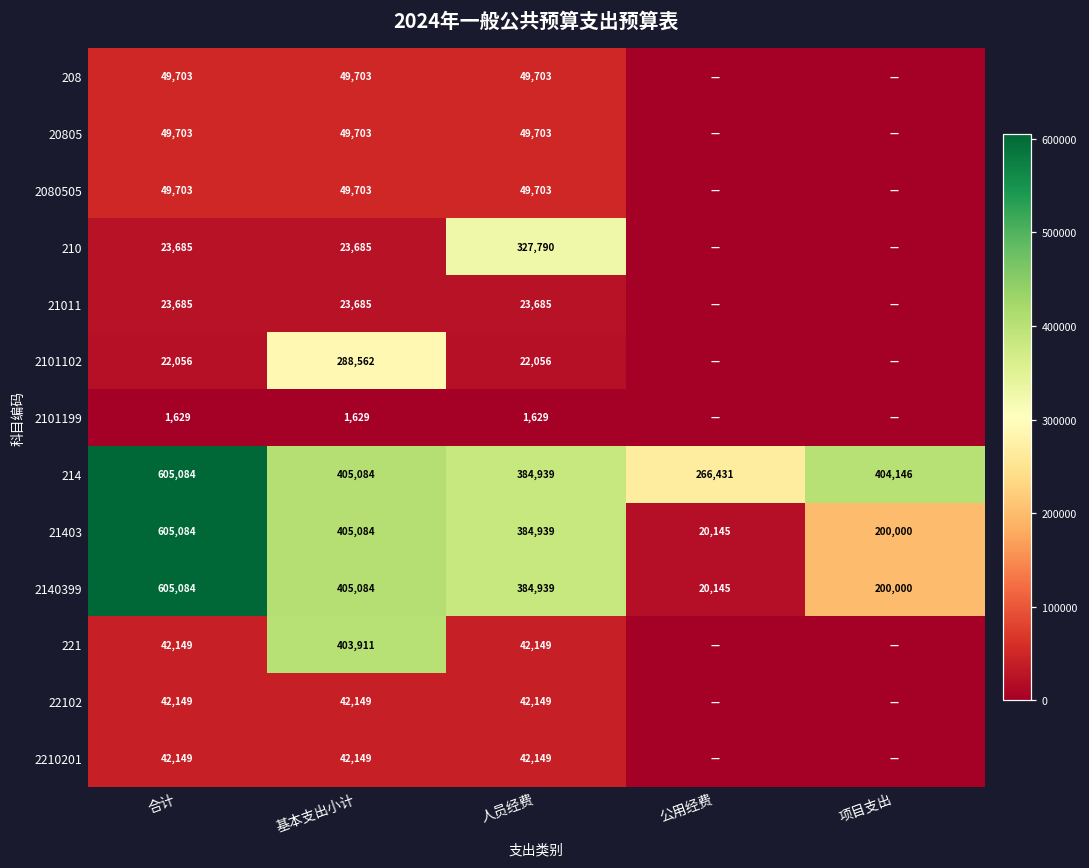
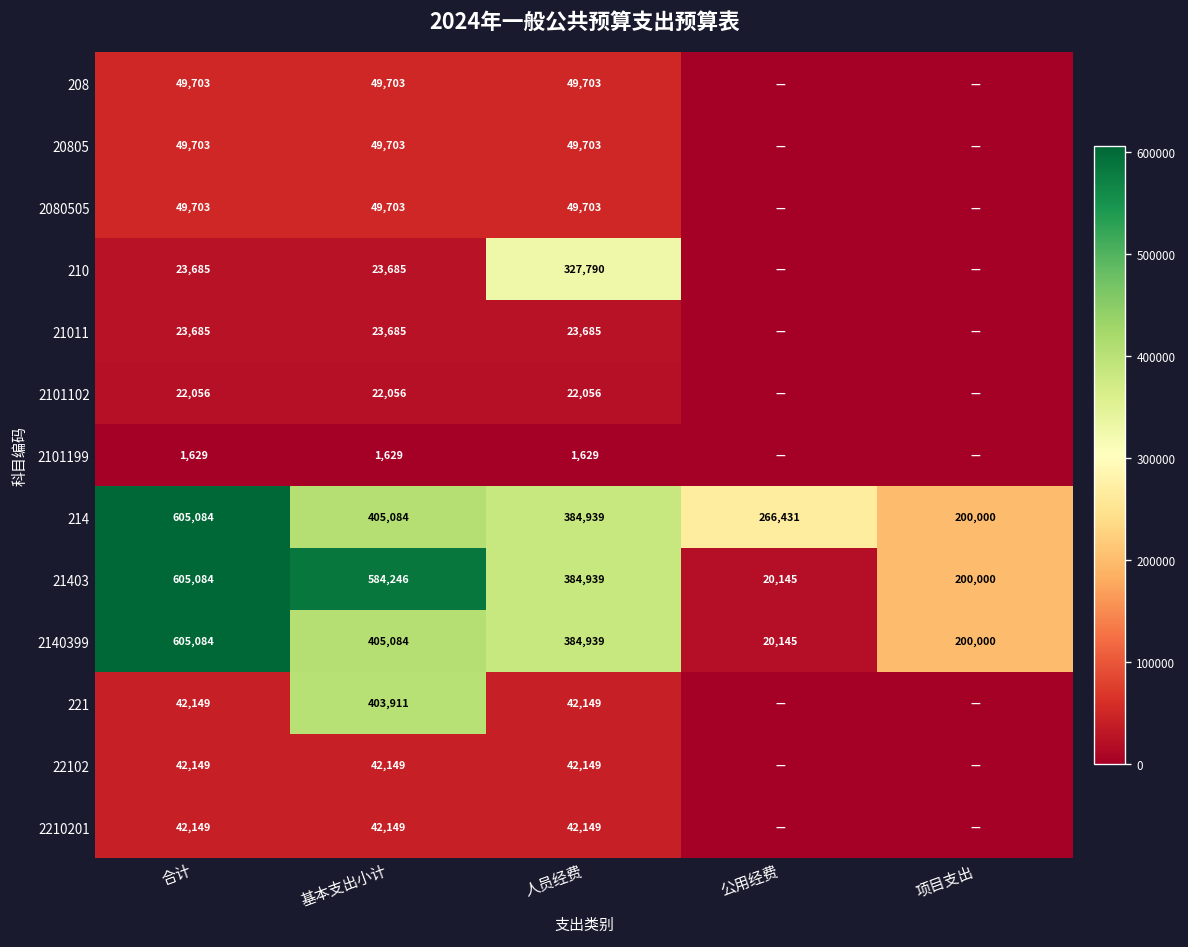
  {
    "208": {
      "合计": "49,703",
      "基本支出小计": "49,703",
      "人员经费": "49,703"
    },
    "20805": {
      "合计": "49,703",
      "基本支出小计": "49,703",
      "人员经费": "49,703"
    },
    "2080505": {
      "合计": "49,703",
      "基本支出小计": "49,703",
      "人员经费": "49,703"
    },
    "210": {
      "合计": "23,685",
      "基本支出小计": "23,685",
      "人员经费": "327,790"
    },
    "21011": {
      "合计": "23,685",
      "基本支出小计": "23,685",
      "人员经费": "23,685"
    },
    "2101102": {
      "合计": "22,056",
-     "基本支出小计": "288,562",
+     "基本支出小计": "22,056",
      "人员经费": "22,056"
    },
    "2101199": {
      "合计": "1,629",
      "基本支出小计": "1,629",
      "人员经费": "1,629"
    },
    "214": {
      "合计": "605,084",
      "基本支出小计": "405,084",
      "人员经费": "384,939",
      "公用经费": "266,431",
-     "项目支出": "404,146"
+     "项目支出": "200,000"
    },
    "21403": {
      "合计": "605,084",
-     "基本支出小计": "405,084",
+     "基本支出小计": "584,246",
      "人员经费": "384,939",
      "公用经费": "20,145",
      "项目支出": "200,000"
    },
    "2140399": {
      "合计": "605,084",
      "基本支出小计": "405,084",
      "人员经费": "384,939",
      "公用经费": "20,145",
      "项目支出": "200,000"
    },
    "221": {
      "合计": "42,149",
      "基本支出小计": "403,911",
      "人员经费": "42,149"
    },
    "22102": {
      "合计": "42,149",
      "基本支出小计": "42,149",
      "人员经费": "42,149"
    },
    "2210201": {
      "合计": "42,149",
      "基本支出小计": "42,149",
      "人员经费": "42,149"
    }
  }
